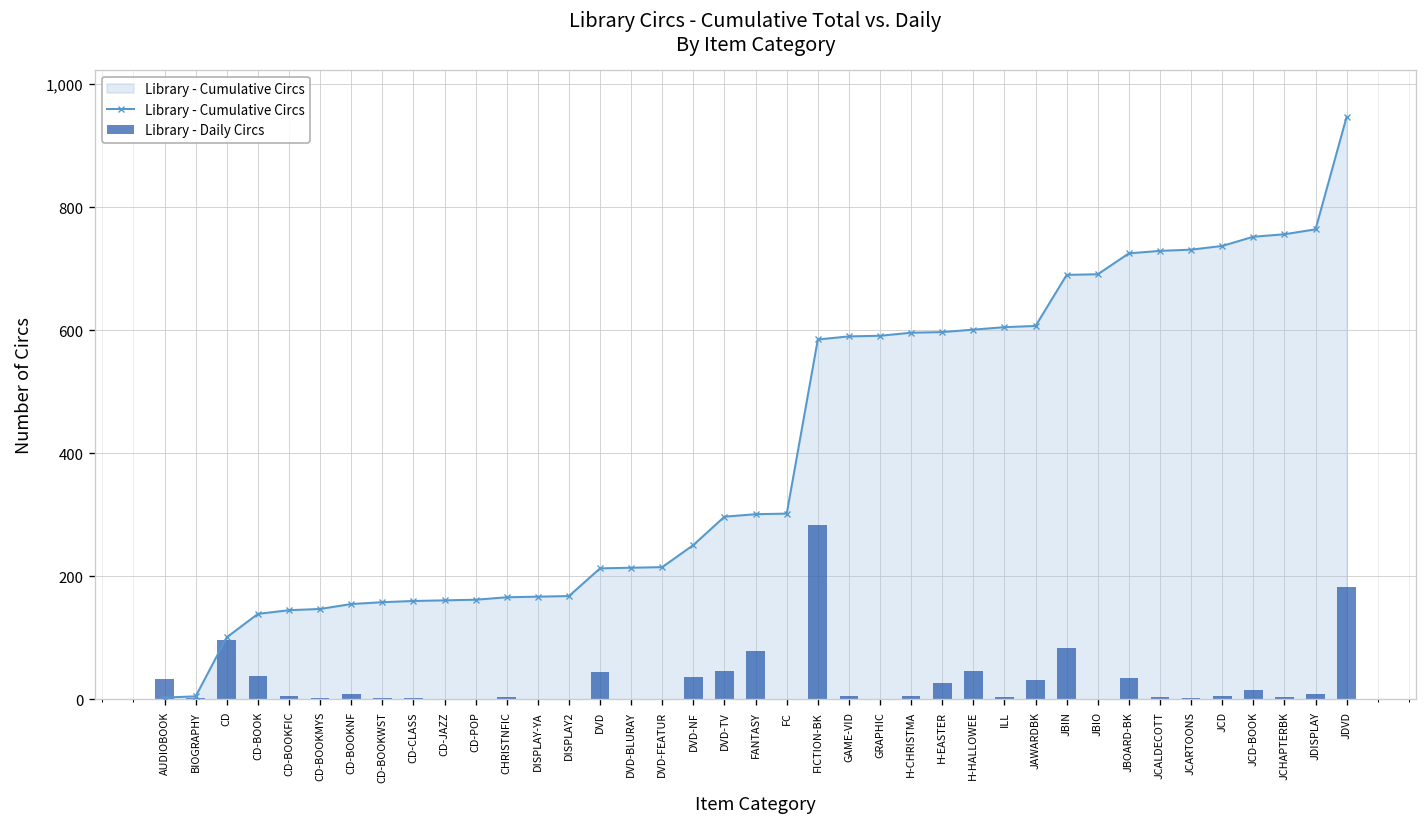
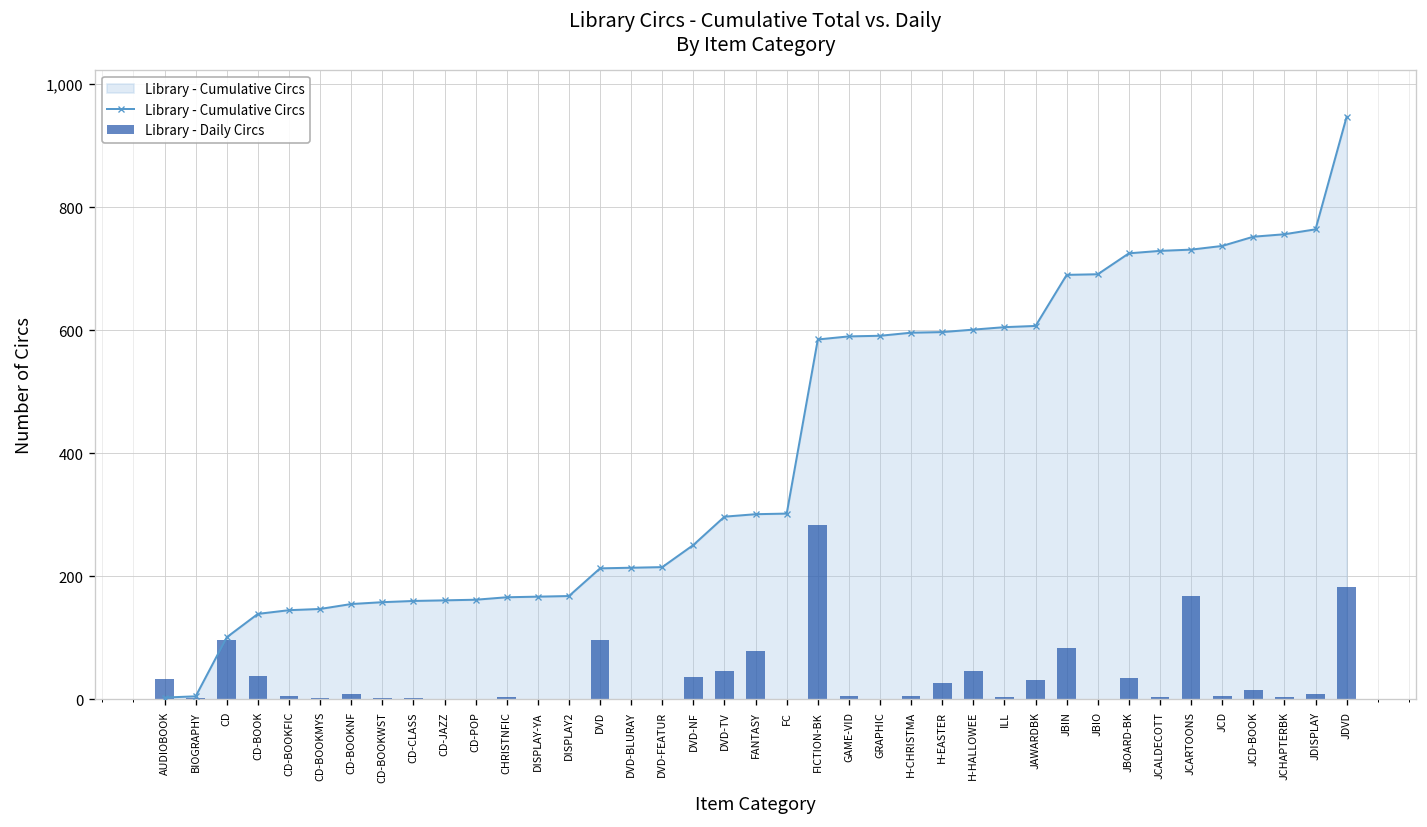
  {
    "Library - Daily Circs": {
      "AUDIOBOOK": 30,
      "CD": 100,
      "CD-BOOK": 40,
      "CD-BOOKFIC": 10,
      "CD-BOOKNF": 10,
-     "DVD": 50,
+     "DVD": 100,
      "DVD-NF": 40,
      "DVD-TV": 50,
      "FANTASY": 80,
      "FICTION-BK": 280,
      "GAME-VID": 10,
      "H-CHRISTMA": 10,
      "H-EASTER": 30,
      "H-HALLOWEE": 50,
      "JAWARDBK": 30,
      "JBIN": 80,
      "JBOARD-BK": 30,
-     "JCARTOONS": 0,
+     "JCARTOONS": 170,
      "JCD": 10,
      "JCD-BOOK": 20,
      "JDISPLAY": 10,
      "JDVD": 180
    }
  }
